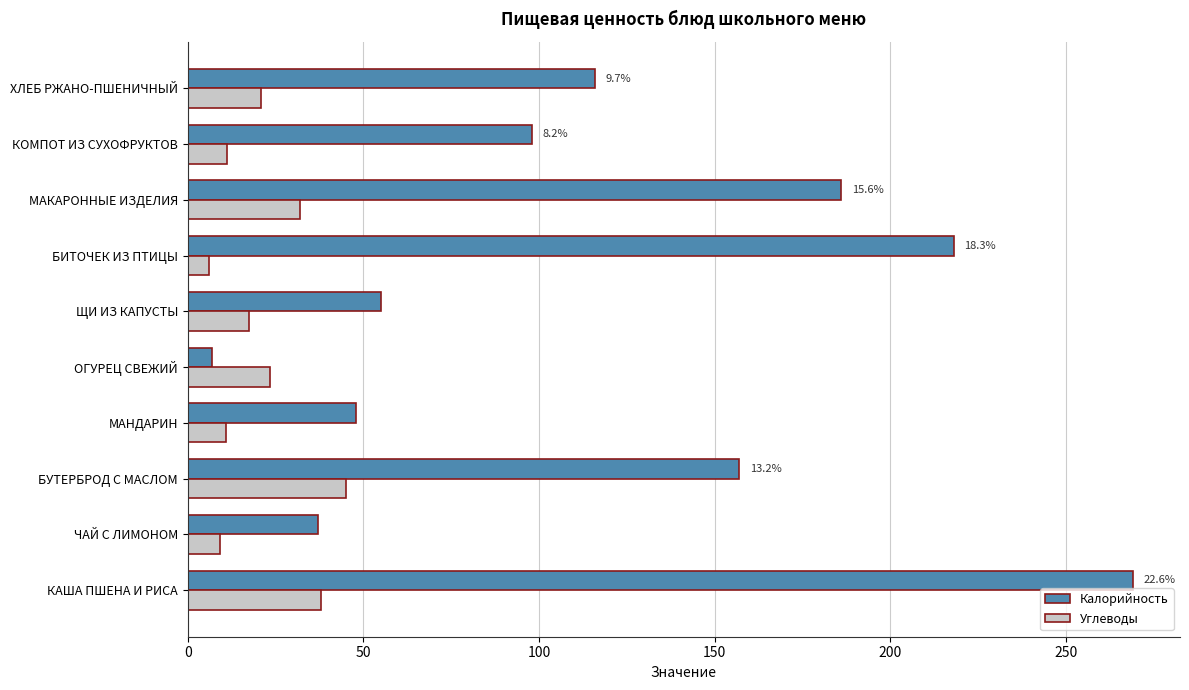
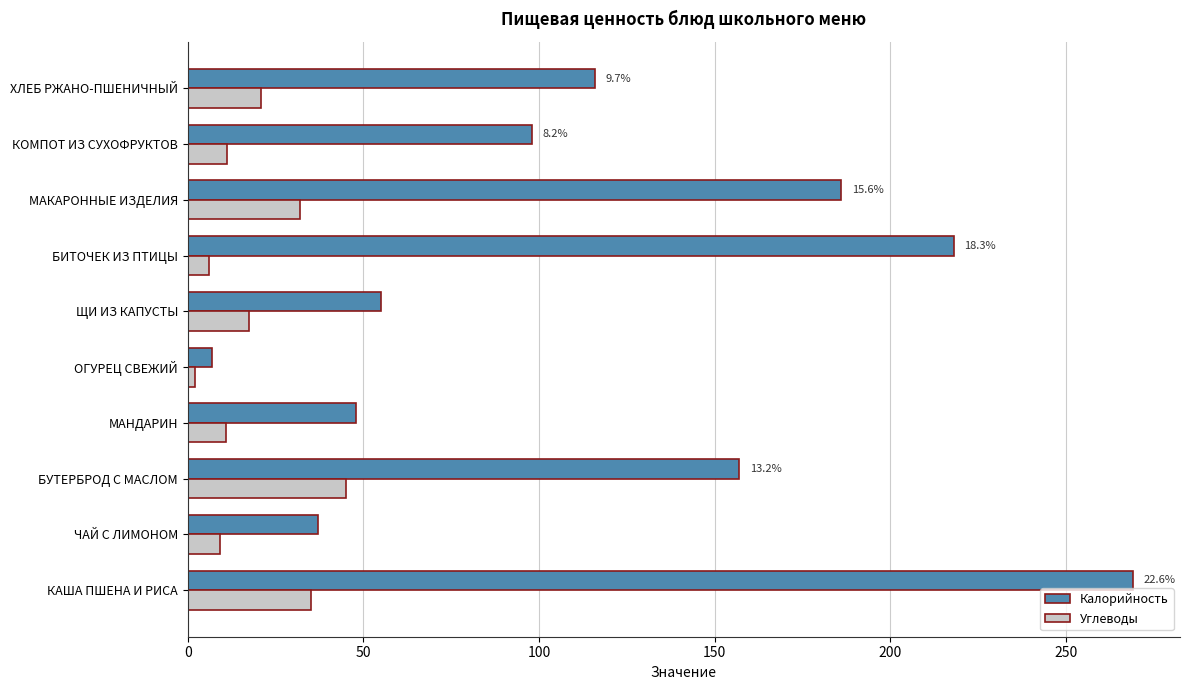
  {
    "Калорийность": {
      "ЩИ ИЗ КАПУСТЫ": 55,
      "ОГУРЕЦ СВЕЖИЙ": 7,
      "МАНДАРИН": 48,
      "ЧАЙ С ЛИМОНОМ": 37
    },
    "Углеводы": {
      "ХЛЕБ РЖАНО-ПШЕНИЧНЫЙ": 21,
      "КОМПОТ ИЗ СУХОФРУКТОВ": 11,
      "МАКАРОННЫЕ ИЗДЕЛИЯ": 32,
      "БИТОЧЕК ИЗ ПТИЦЫ": 6,
      "ЩИ ИЗ КАПУСТЫ": 18,
-     "ОГУРЕЦ СВЕЖИЙ": 24,
+     "ОГУРЕЦ СВЕЖИЙ": 2,
      "МАНДАРИН": 11,
      "БУТЕРБРОД С МАСЛОМ": 45,
      "ЧАЙ С ЛИМОНОМ": 9,
-     "КАША ПШЕНА И РИСА": 38
+     "КАША ПШЕНА И РИСА": 35
    }
  }
